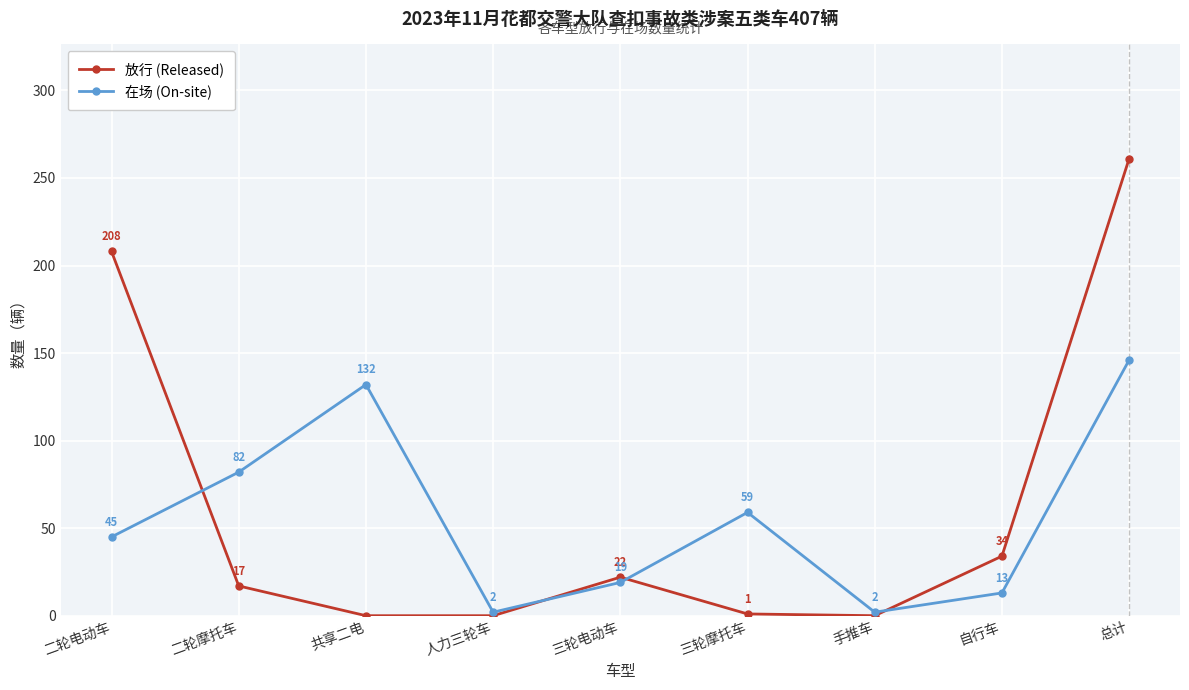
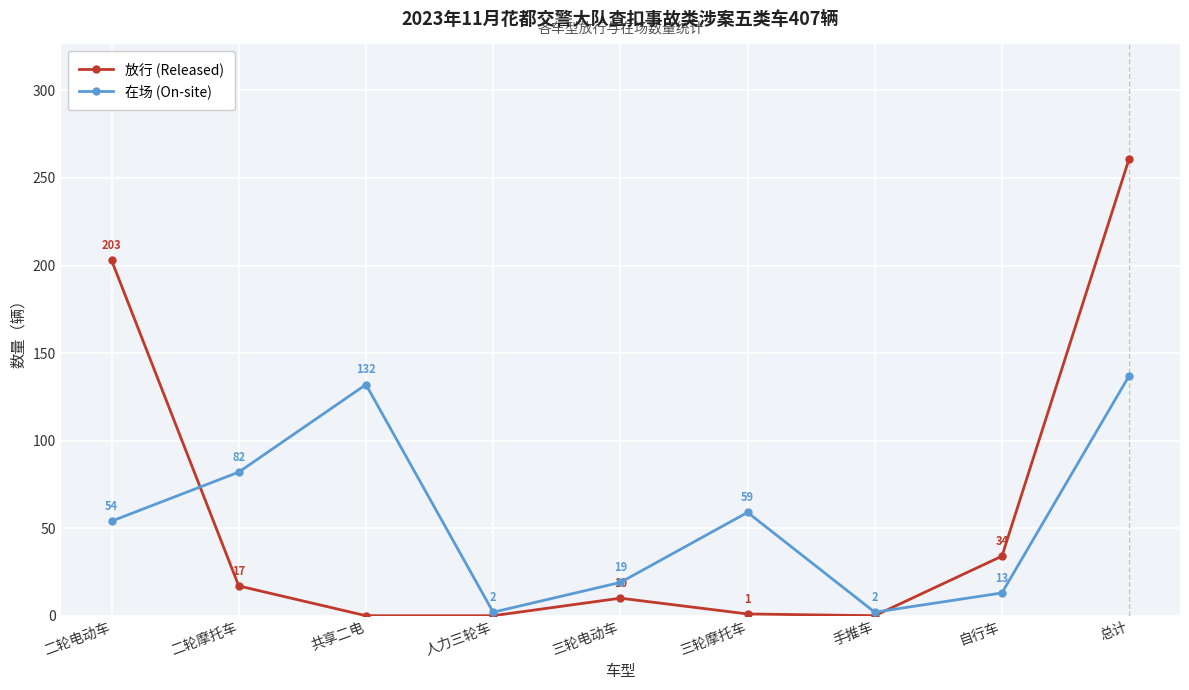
  {
    "放行 (Released)": {
-     "二轮电动车": 208,
+     "二轮电动车": 203,
      "二轮摩托车": 17,
-     "三轮电动车": 22,
+     "三轮电动车": 10,
      "三轮摩托车": 1,
      "自行车": 34
    },
    "在场 (On-site)": {
-     "二轮电动车": 45,
+     "二轮电动车": 54,
      "二轮摩托车": 82,
      "共享二电": 132,
      "人力三轮车": 2,
      "三轮电动车": 19,
      "三轮摩托车": 59,
      "手推车": 2,
      "自行车": 13,
-     "总计": 146
+     "总计": 137
    }
  }
